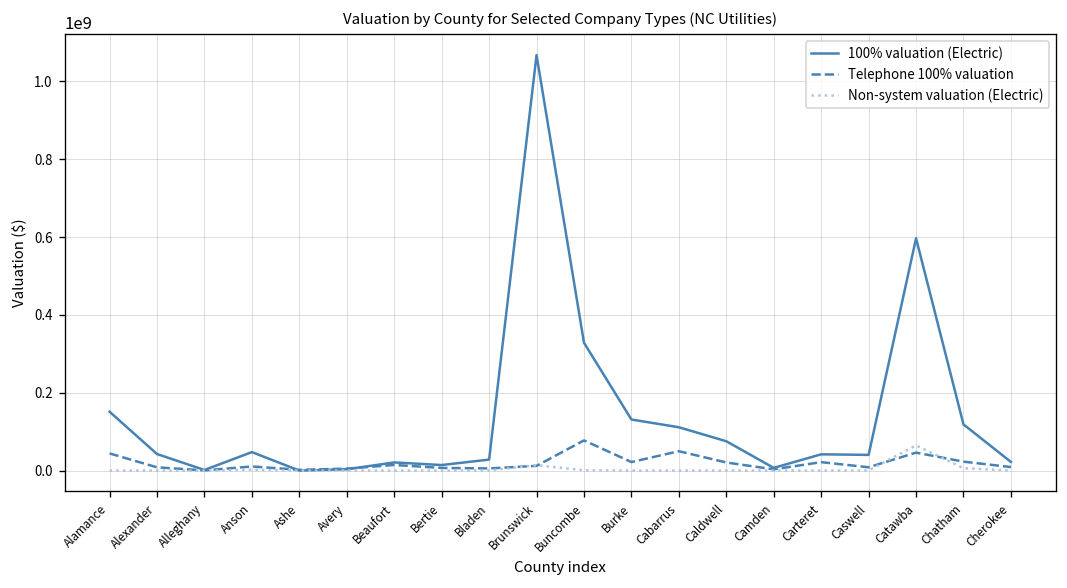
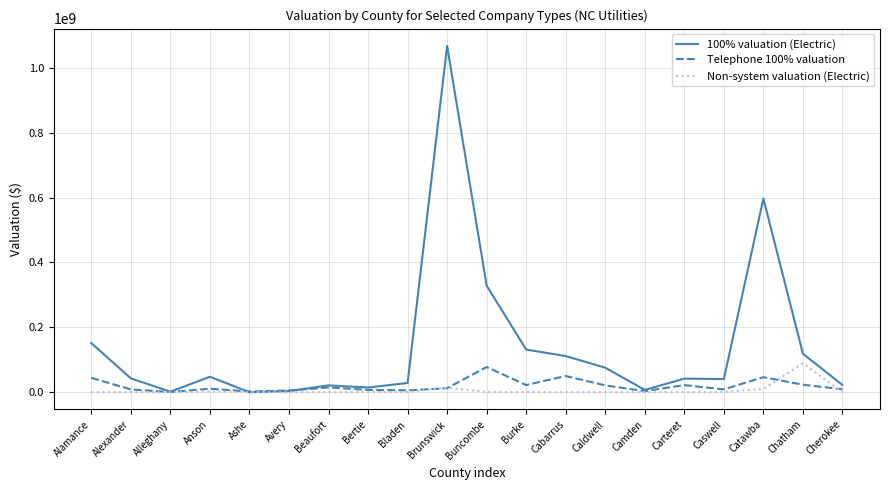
  {
    "Non-system valuation (Electric)": {
      "Alamance": 0,
      "Alexander": 0,
      "Anson": 0,
      "Beaufort": 0,
      "Buncombe": 0,
      "Burke": 0,
      "Cabarrus": 0,
      "Caldwell": 0,
      "Carteret": 0,
      "Caswell": 0,
-     "Catawba": 60000000,
-     "Chatham": 10000000,
+     "Catawba": 10000000,
+     "Chatham": 90000000,
      "Cherokee": 0
    }
  }
